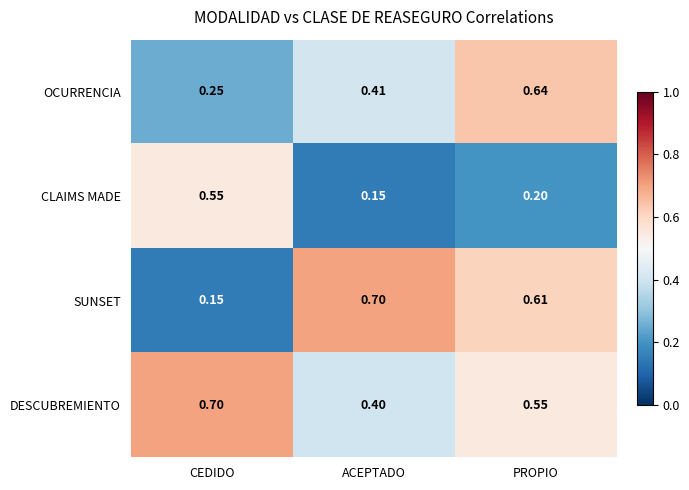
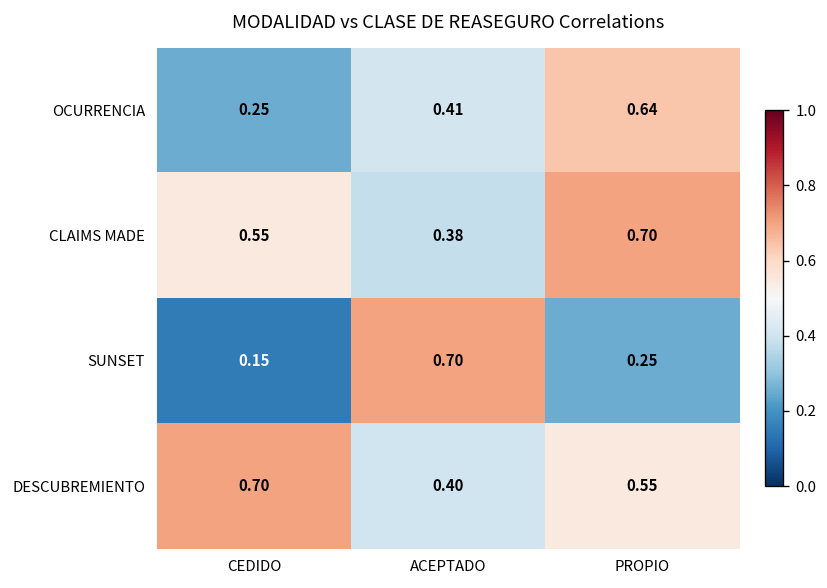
  {
    "OCURRENCIA": {
      "CEDIDO": 0.25,
      "ACEPTADO": 0.41,
      "PROPIO": 0.64
    },
    "CLAIMS MADE": {
      "CEDIDO": 0.55,
-     "ACEPTADO": 0.15,
-     "PROPIO": 0.20
+     "ACEPTADO": 0.38,
+     "PROPIO": 0.70
    },
    "SUNSET": {
      "CEDIDO": 0.15,
      "ACEPTADO": 0.70,
-     "PROPIO": 0.61
+     "PROPIO": 0.25
    },
    "DESCUBREMIENTO": {
      "CEDIDO": 0.70,
      "ACEPTADO": 0.40,
      "PROPIO": 0.55
    }
  }
